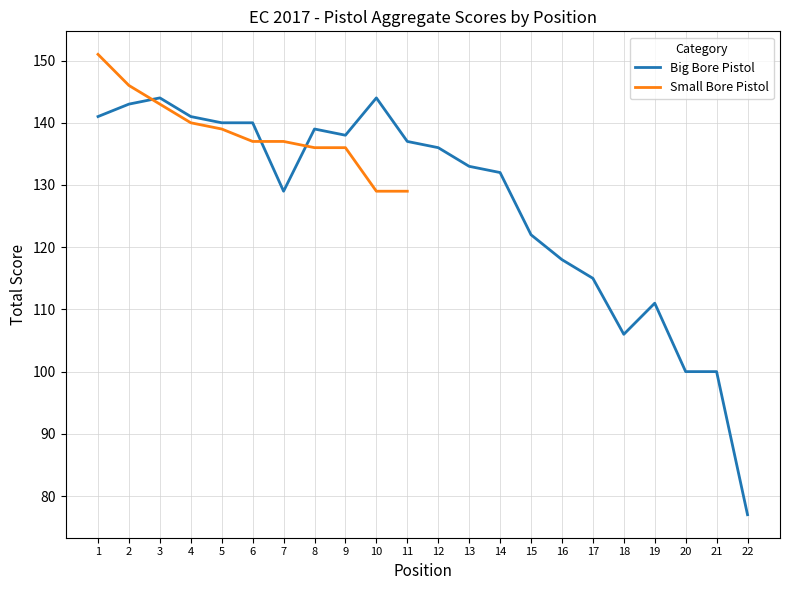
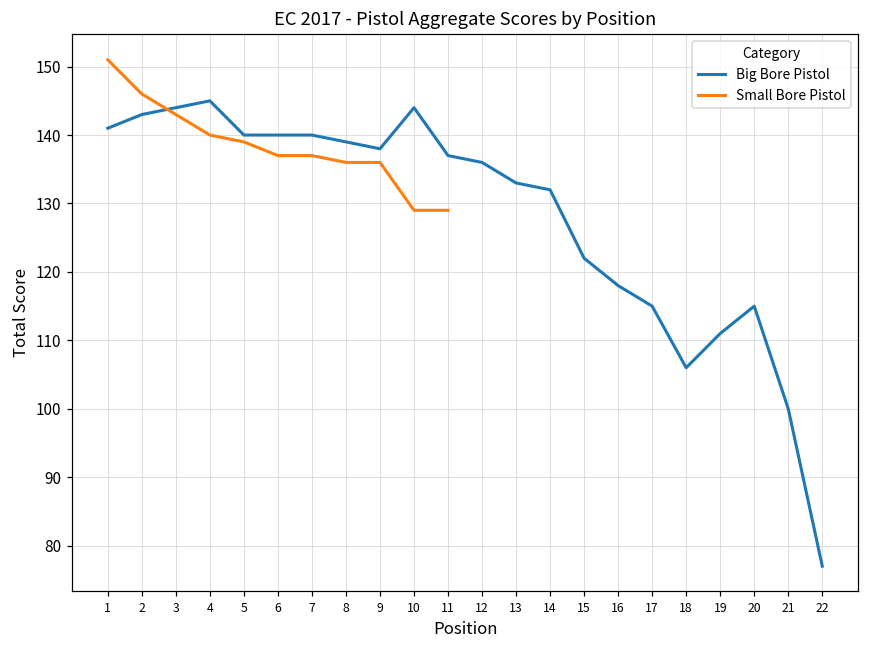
  {
    "Big Bore Pistol": {
      "1": 141,
      "2": 143,
      "3": 144,
-     "4": 141,
+     "4": 145,
      "5": 140,
      "6": 140,
-     "7": 129,
+     "7": 140,
      "8": 139,
      "9": 138,
      "10": 144,
      "11": 137,
      "12": 136,
      "13": 133,
      "14": 132,
      "15": 122,
      "16": 118,
      "17": 115,
      "18": 106,
      "19": 111,
-     "20": 100,
+     "20": 115,
      "21": 100,
      "22": 77
    },
    "Small Bore Pistol": {
      "1": 151,
      "2": 146,
      "3": 143,
      "4": 140,
      "5": 139,
      "6": 137,
      "7": 137,
      "8": 136,
      "9": 136,
      "10": 129,
      "11": 129
    }
  }
